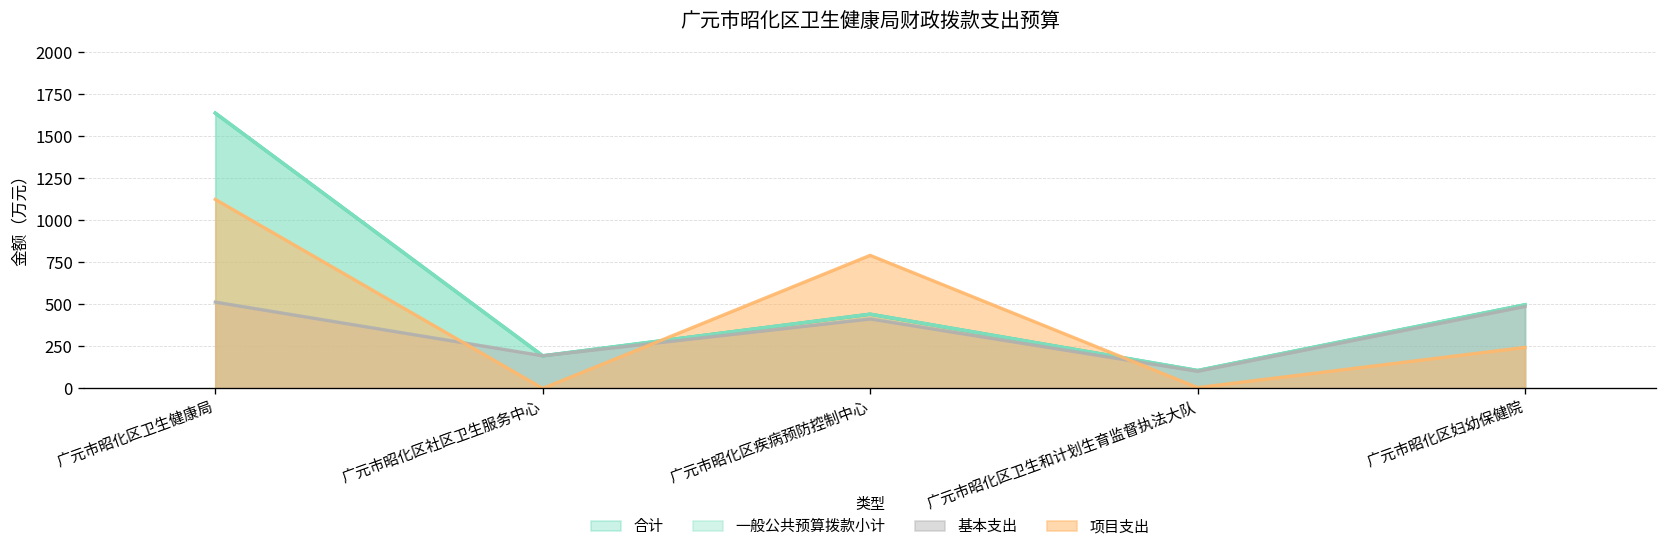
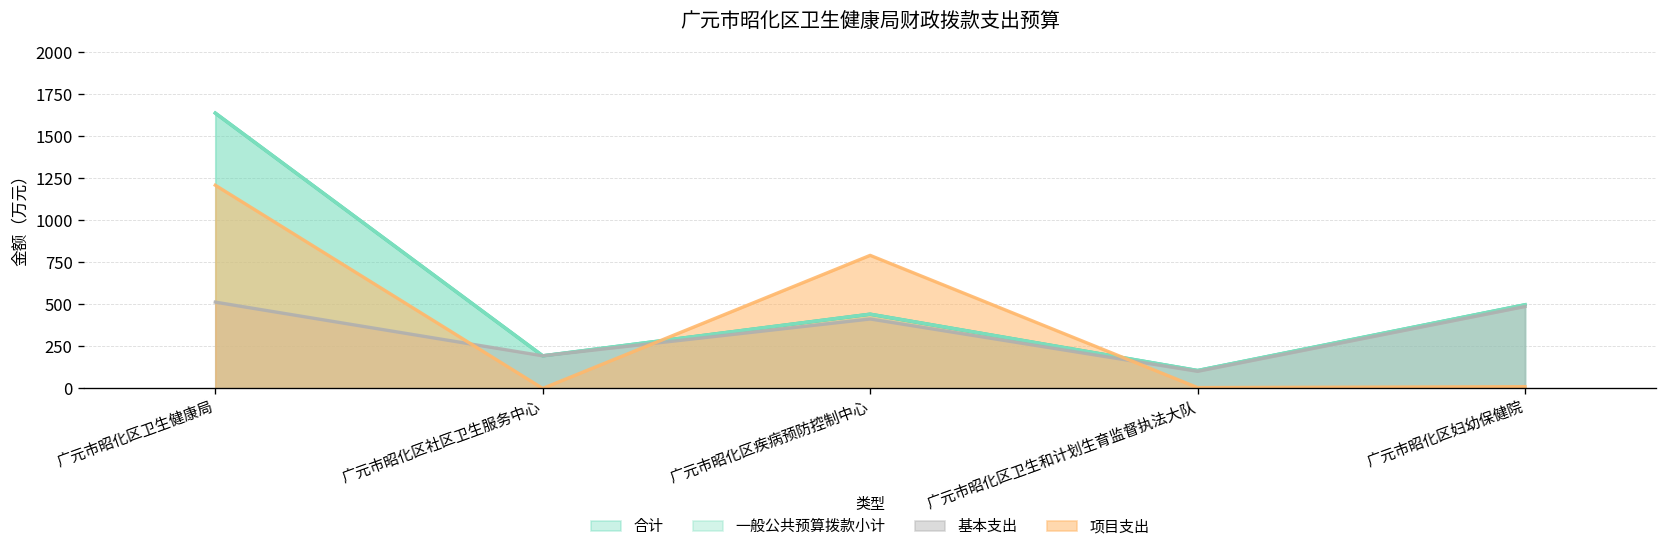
  {
    "项目支出": {
-     "广元市昭化区卫生健康局": 1120,
+     "广元市昭化区卫生健康局": 1210,
      "广元市昭化区社区卫生服务中心": 0,
      "广元市昭化区疾病预防控制中心": 790,
      "广元市昭化区卫生和计划生育监督执法大队": 10,
-     "广元市昭化区妇幼保健院": 240
+     "广元市昭化区妇幼保健院": 10
    }
  }
